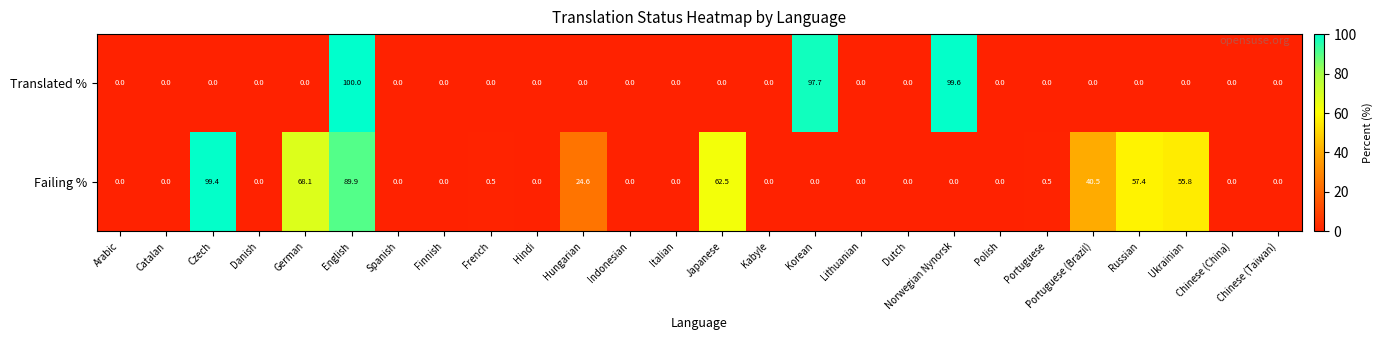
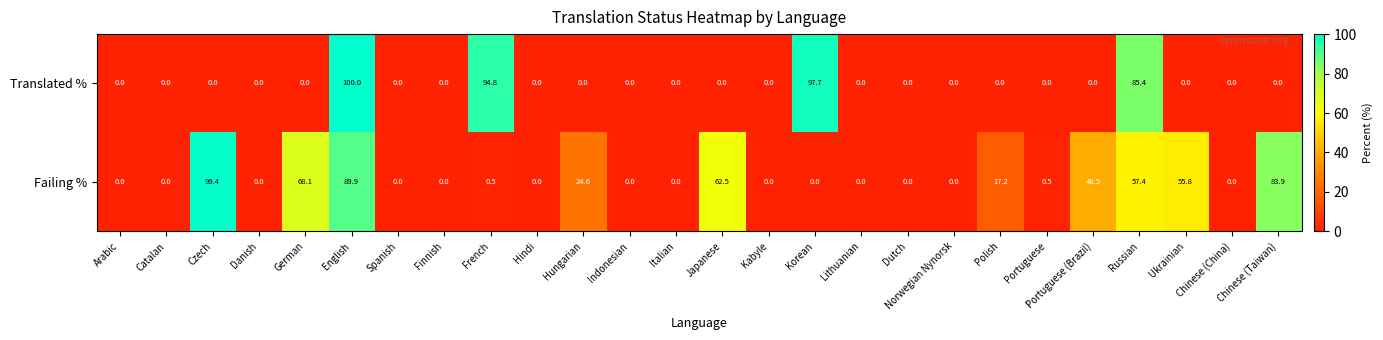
  {
    "Translated %": {
      "Arabic": 0.0,
      "Catalan": 0.0,
      "Czech": 0.0,
      "Danish": 0.0,
      "German": 0.0,
      "English": 100.0,
      "Spanish": 0.0,
      "Finnish": 0.0,
-     "French": 0.0,
+     "French": 94.8,
      "Hindi": 0.0,
      "Hungarian": 0.0,
      "Indonesian": 0.0,
      "Italian": 0.0,
      "Japanese": 0.0,
      "Kabyle": 0.0,
      "Korean": 97.7,
      "Lithuanian": 0.0,
      "Dutch": 0.0,
-     "Norwegian Nynorsk": 99.6,
+     "Norwegian Nynorsk": 0.0,
      "Polish": 0.0,
      "Portuguese": 0.0,
      "Portuguese (Brazil)": 0.0,
-     "Russian": 0.0,
+     "Russian": 85.4,
      "Ukrainian": 0.0,
      "Chinese (Taiwan)": 0.0
    },
    "Failing %": {
      "Arabic": 0.0,
      "Catalan": 0.0,
      "Czech": 99.4,
      "Danish": 0.0,
      "German": 68.1,
      "English": 89.9,
      "Spanish": 0.0,
      "Finnish": 0.0,
      "French": 0.5,
      "Hindi": 0.0,
      "Hungarian": 24.6,
      "Indonesian": 0.0,
      "Italian": 0.0,
      "Japanese": 62.5,
      "Kabyle": 0.0,
      "Korean": 0.0,
      "Lithuanian": 0.0,
      "Dutch": 0.0,
      "Norwegian Nynorsk": 0.0,
-     "Polish": 0.0,
+     "Polish": 17.2,
      "Portuguese": 0.5,
      "Portuguese (Brazil)": 40.5,
      "Russian": 57.4,
      "Ukrainian": 55.8,
      "Chinese (China)": 0.0,
-     "Chinese (Taiwan)": 0.0
+     "Chinese (Taiwan)": 83.9
    }
  }
